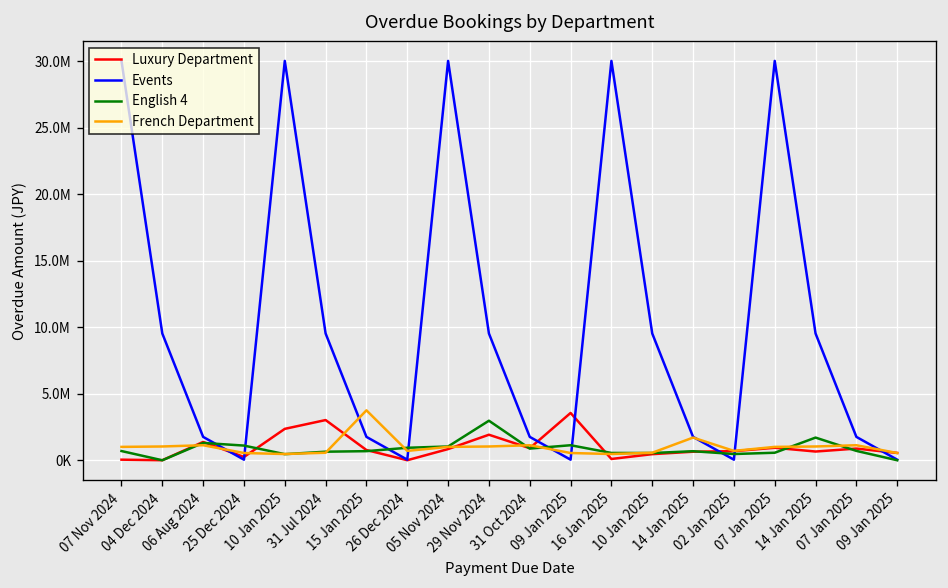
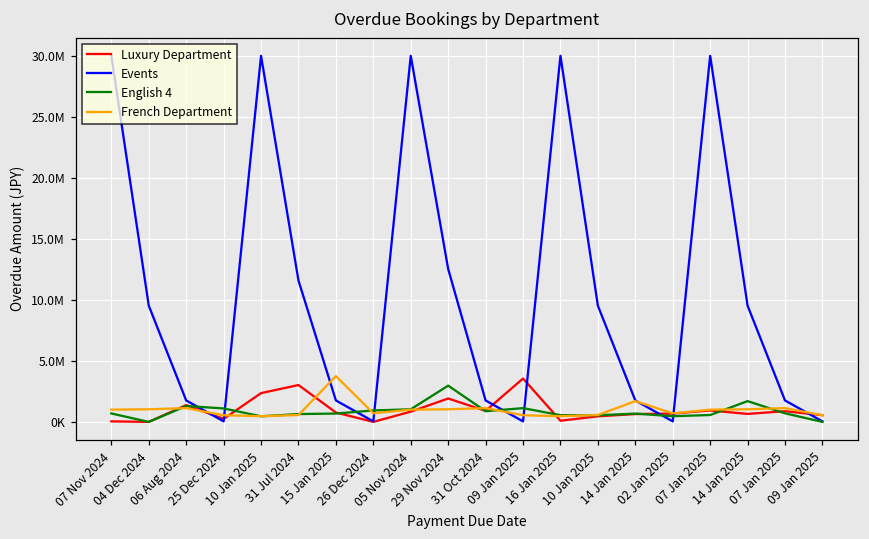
  {
    "Luxury Department": {
      "07 Nov 2024": 0,
      "31 Jul 2024": 3000000,
      "29 Nov 2024": 1900000,
      "16 Jan 2025": 100000
    },
    "Events": {
      "04 Dec 2024": 9500000,
      "06 Aug 2024": 1800000,
-     "31 Jul 2024": 9500000,
+     "31 Jul 2024": 11600000,
      "15 Jan 2025": 1800000,
      "05 Nov 2024": 30000000,
-     "29 Nov 2024": 9500000,
+     "29 Nov 2024": 12500000,
      "31 Oct 2024": 1800000,
      "16 Jan 2025": 30000000,
      "02 Jan 2025": 0
    },
    "English 4": {
      "07 Nov 2024": 700000,
      "25 Dec 2024": 1100000,
      "26 Dec 2024": 900000,
      "29 Nov 2024": 3000000
    },
    "French Department": {
      "07 Nov 2024": 1000000,
      "04 Dec 2024": 1000000,
      "25 Dec 2024": 500000,
      "15 Jan 2025": 3800000,
      "26 Dec 2024": 700000,
      "29 Nov 2024": 1000000
    }
  }
